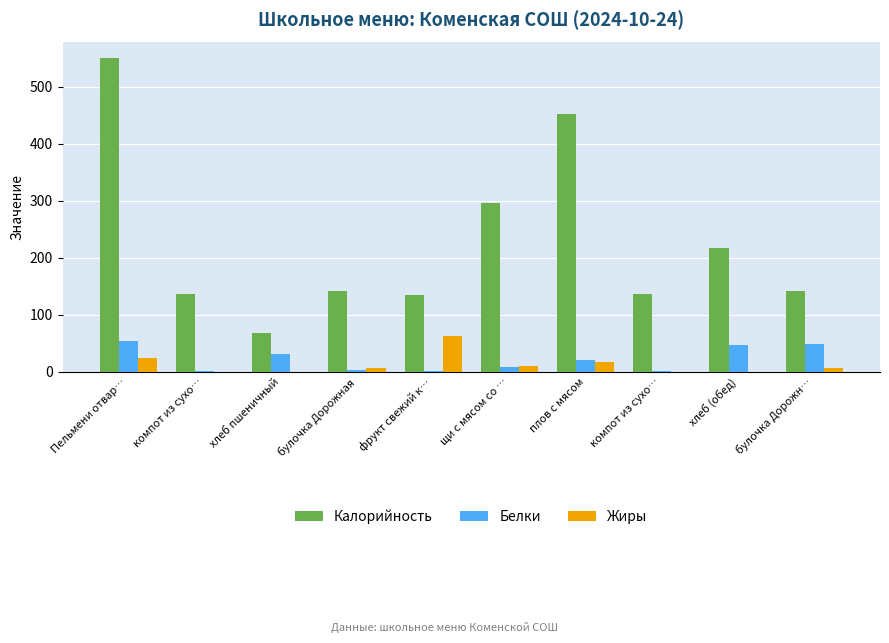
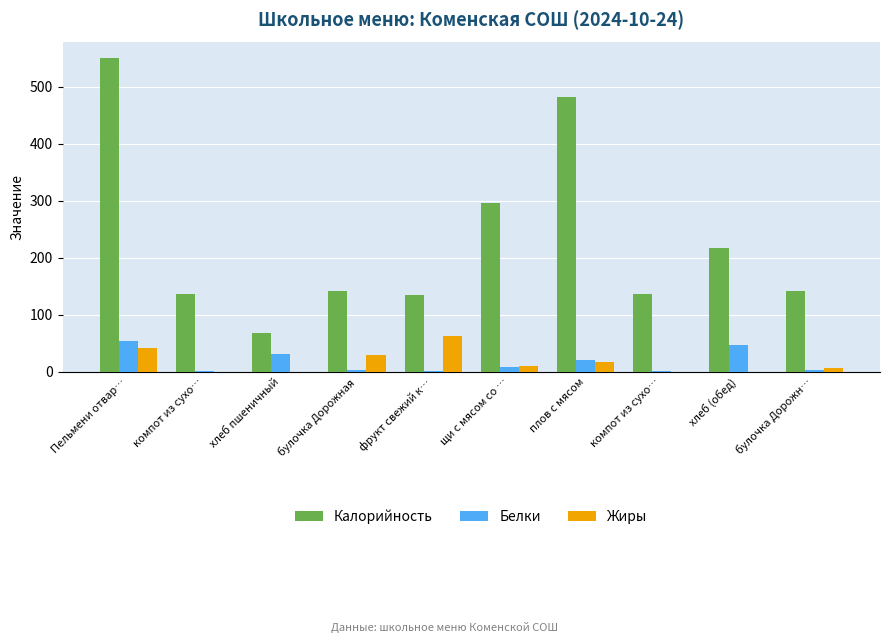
  {
    "Калорийность": {
      "Пельмени отвар…": 550,
      "хлеб пшеничный": 70,
      "булочка Дорожная": 140,
      "фрукт свежий к…": 140,
      "щи с мясом со …": 300,
-     "плов с мясом": 450,
+     "плов с мясом": 480,
      "хлеб (обед)": 220,
      "булочка Дорожн…": 140
    },
    "Белки": {
      "Пельмени отвар…": 50,
      "хлеб пшеничный": 30,
      "щи с мясом со …": 10,
      "плов с мясом": 20,
      "хлеб (обед)": 50,
-     "булочка Дорожн…": 50
+     "булочка Дорожн…": 0
    },
    "Жиры": {
-     "Пельмени отвар…": 20,
-     "булочка Дорожная": 10,
+     "Пельмени отвар…": 40,
+     "булочка Дорожная": 30,
      "фрукт свежий к…": 60,
      "щи с мясом со …": 10,
      "плов с мясом": 20,
      "булочка Дорожн…": 10
    }
  }
